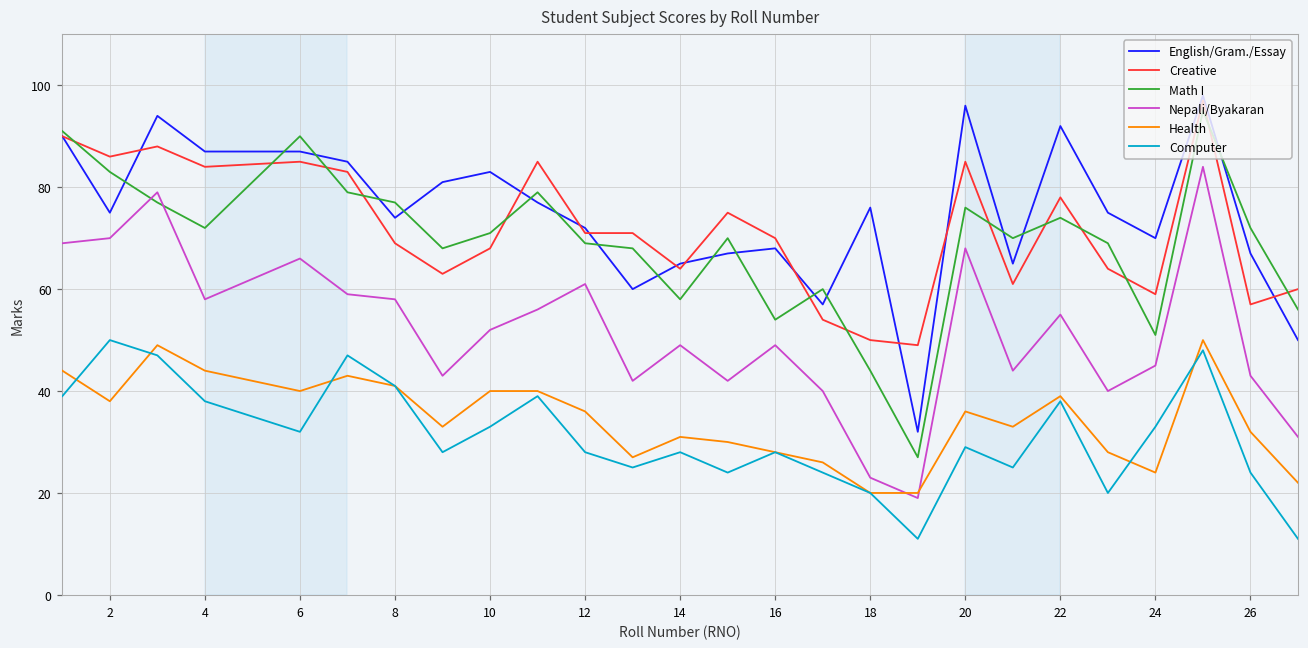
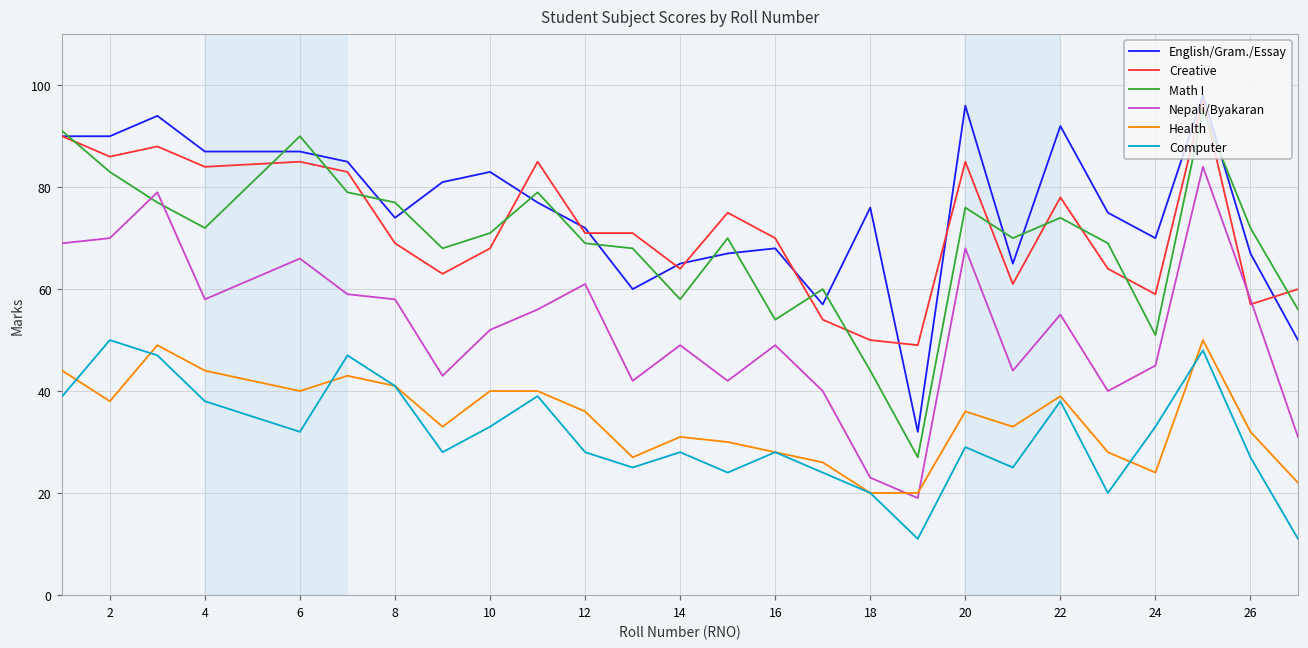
  {
    "English/Gram./Essay": {
-     "2": 75,
+     "2": 90,
      "4": 87,
      "6": 87,
      "8": 74,
      "10": 83,
      "12": 72,
      "14": 65,
      "16": 68,
      "18": 76,
      "20": 96,
      "22": 92,
      "24": 70,
      "26": 67
    },
    "Creative": {
      "2": 86,
      "4": 84,
      "6": 85,
      "8": 69,
      "10": 68,
      "12": 71,
      "14": 64,
      "16": 70,
      "18": 50,
      "20": 85,
      "22": 78,
      "24": 59,
      "26": 57
    },
    "Math I": {
      "2": 83,
      "4": 72,
      "6": 90,
      "8": 77,
      "10": 71,
      "12": 69,
      "14": 58,
      "16": 54,
      "18": 44,
      "20": 76,
      "22": 74,
      "24": 51,
      "26": 72
    },
    "Nepali/Byakaran": {
      "2": 70,
      "4": 58,
      "6": 66,
      "8": 58,
      "10": 52,
      "12": 61,
      "14": 49,
      "16": 49,
      "18": 23,
      "20": 68,
      "22": 55,
      "24": 45,
-     "26": 43
+     "26": 58
    },
    "Health": {
      "2": 38,
      "4": 44,
      "6": 40,
      "10": 40,
      "12": 36,
      "14": 31,
      "20": 36,
      "22": 39,
      "24": 24,
      "26": 32
    },
    "Computer": {
      "2": 50,
      "4": 38,
      "6": 32,
      "10": 33,
      "12": 28,
      "14": 28,
      "20": 29,
      "22": 38,
      "24": 33,
-     "26": 24
+     "26": 27
    }
  }
